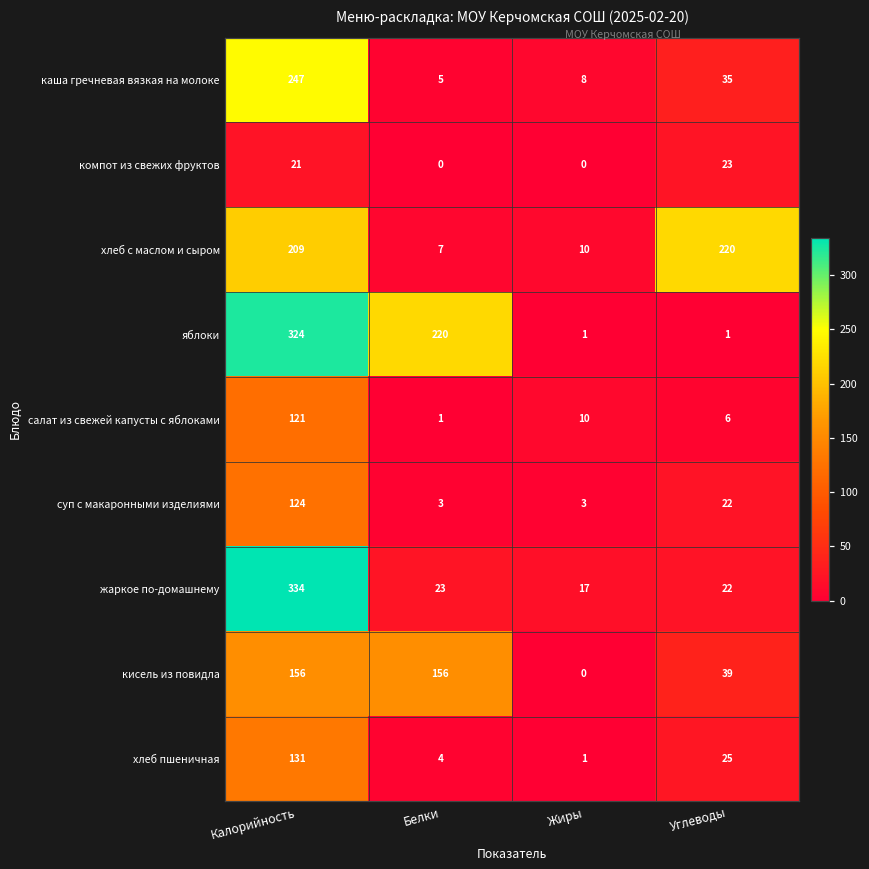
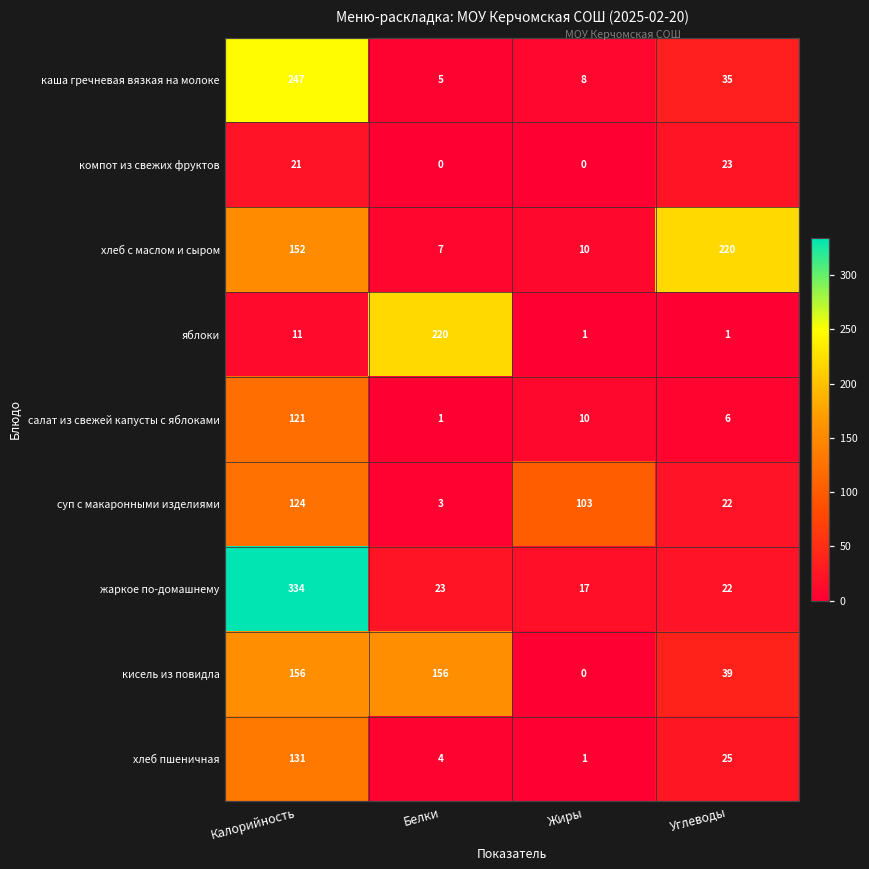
  {
    "каша гречневая вязкая на молоке": {
      "Калорийность": 247,
      "Белки": 5,
      "Жиры": 8,
      "Углеводы": 35
    },
    "компот из свежих фруктов": {
      "Калорийность": 21,
      "Белки": 0,
      "Жиры": 0,
      "Углеводы": 23
    },
    "хлеб с маслом и сыром": {
-     "Калорийность": 209,
+     "Калорийность": 152,
      "Белки": 7,
      "Жиры": 10,
      "Углеводы": 220
    },
    "яблоки": {
-     "Калорийность": 324,
+     "Калорийность": 11,
      "Белки": 220,
      "Жиры": 1,
      "Углеводы": 1
    },
    "салат из свежей капусты с яблоками": {
      "Калорийность": 121,
      "Белки": 1,
      "Жиры": 10,
      "Углеводы": 6
    },
    "суп с макаронными изделиями": {
      "Калорийность": 124,
      "Белки": 3,
-     "Жиры": 3,
+     "Жиры": 103,
      "Углеводы": 22
    },
    "жаркое по-домашнему": {
      "Калорийность": 334,
      "Белки": 23,
      "Жиры": 17,
      "Углеводы": 22
    },
    "кисель из повидла": {
      "Калорийность": 156,
      "Белки": 156,
      "Жиры": 0,
      "Углеводы": 39
    },
    "хлеб пшеничная": {
      "Калорийность": 131,
      "Белки": 4,
      "Жиры": 1,
      "Углеводы": 25
    }
  }
